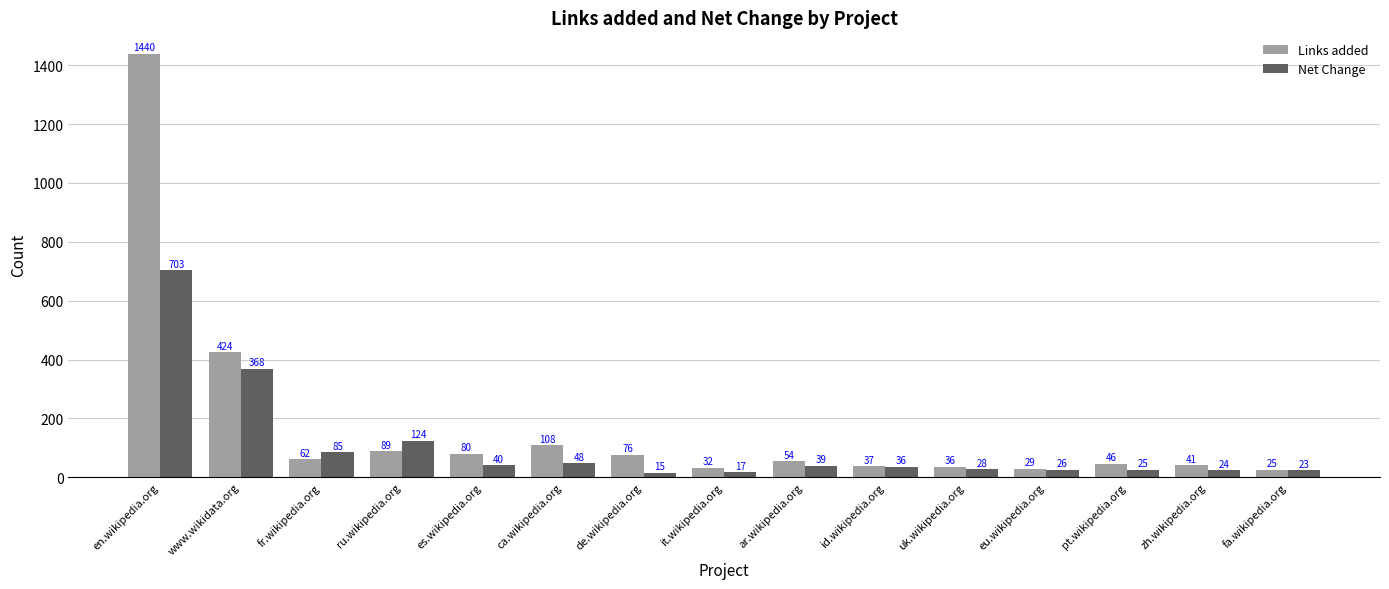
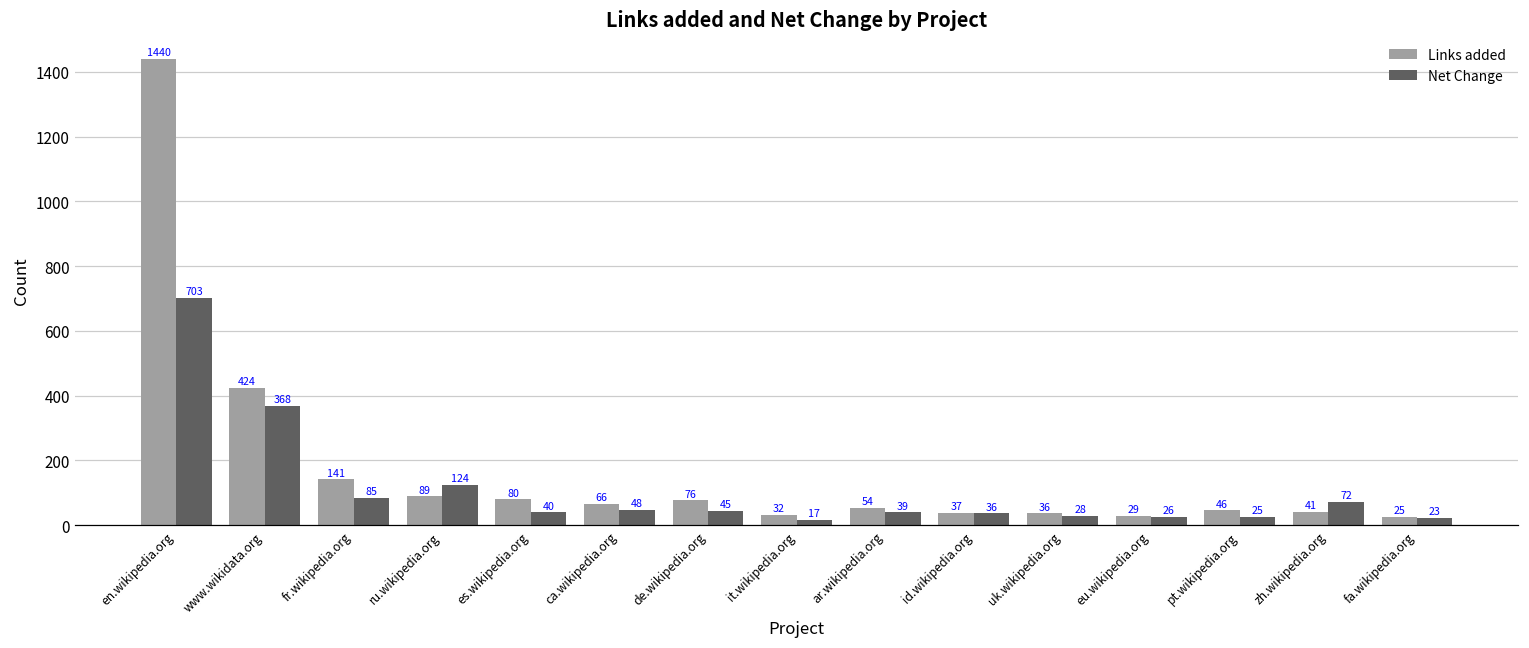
  {
    "Links added": {
      "en.wikipedia.org": 1440,
      "www.wikidata.org": 424,
-     "fr.wikipedia.org": 62,
+     "fr.wikipedia.org": 141,
      "ru.wikipedia.org": 89,
      "es.wikipedia.org": 80,
-     "ca.wikipedia.org": 108,
+     "ca.wikipedia.org": 66,
      "de.wikipedia.org": 76,
      "it.wikipedia.org": 32,
      "ar.wikipedia.org": 54,
      "id.wikipedia.org": 37,
      "uk.wikipedia.org": 36,
      "eu.wikipedia.org": 29,
      "pt.wikipedia.org": 46,
      "zh.wikipedia.org": 41,
      "fa.wikipedia.org": 25
    },
    "Net Change": {
      "en.wikipedia.org": 703,
      "www.wikidata.org": 368,
      "fr.wikipedia.org": 85,
      "ru.wikipedia.org": 124,
      "es.wikipedia.org": 40,
      "ca.wikipedia.org": 48,
-     "de.wikipedia.org": 15,
+     "de.wikipedia.org": 45,
      "it.wikipedia.org": 17,
      "ar.wikipedia.org": 39,
      "id.wikipedia.org": 36,
      "uk.wikipedia.org": 28,
      "eu.wikipedia.org": 26,
      "pt.wikipedia.org": 25,
-     "zh.wikipedia.org": 24,
+     "zh.wikipedia.org": 72,
      "fa.wikipedia.org": 23
    }
  }
